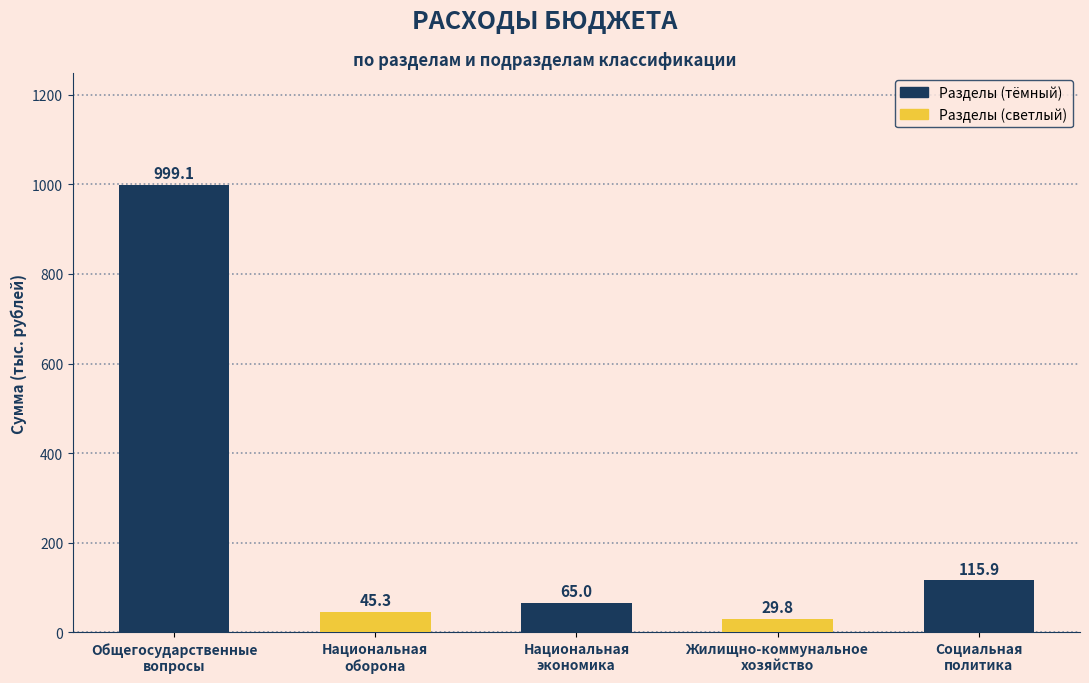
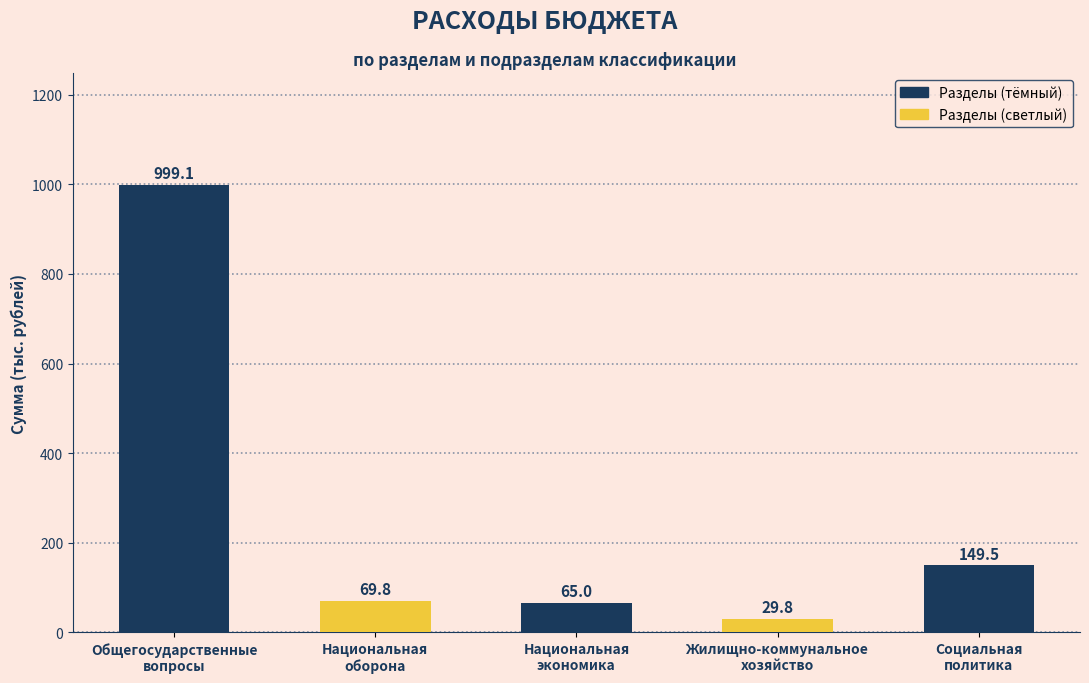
  {
    "Общегосударственные вопросы": 999.1,
-   "Национальная оборона": 45.3,
+   "Национальная оборона": 69.8,
    "Национальная экономика": 65.0,
    "Жилищно-коммунальное хозяйство": 29.8,
-   "Социальная политика": 115.9
+   "Социальная политика": 149.5
  }
